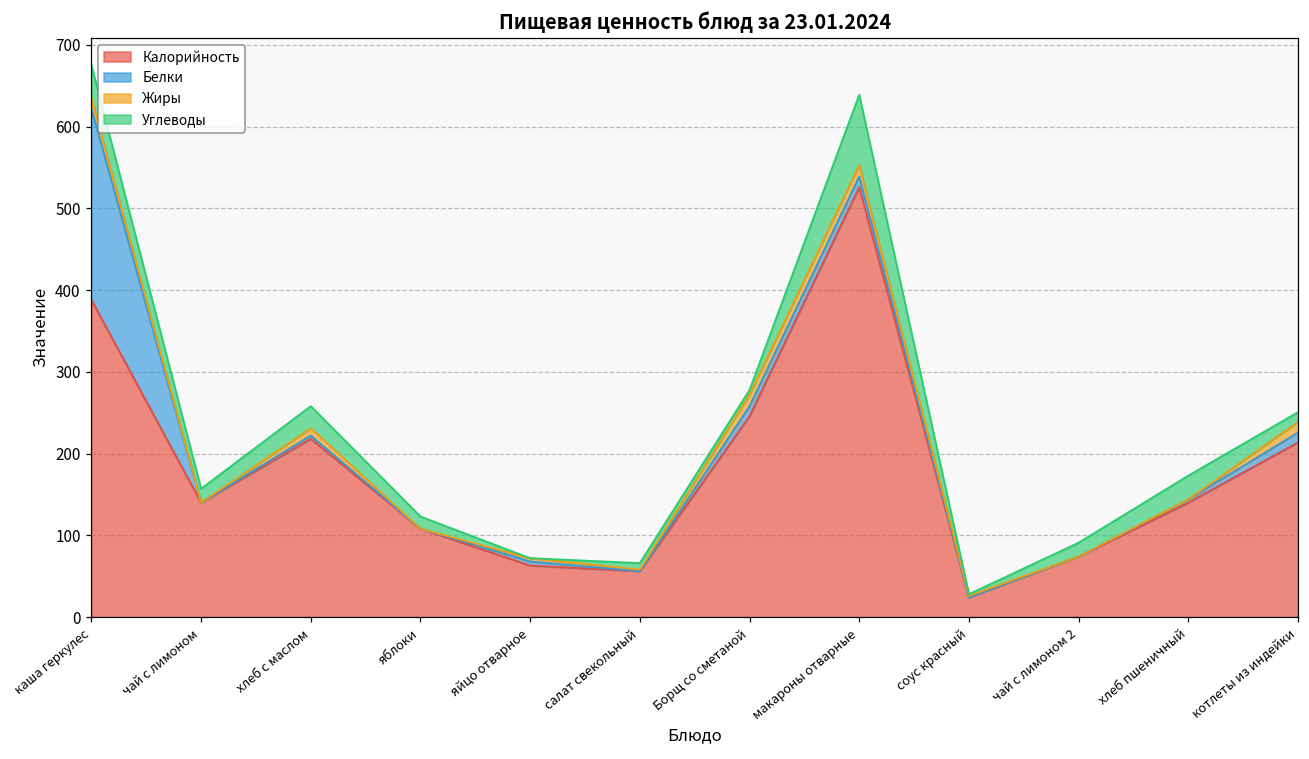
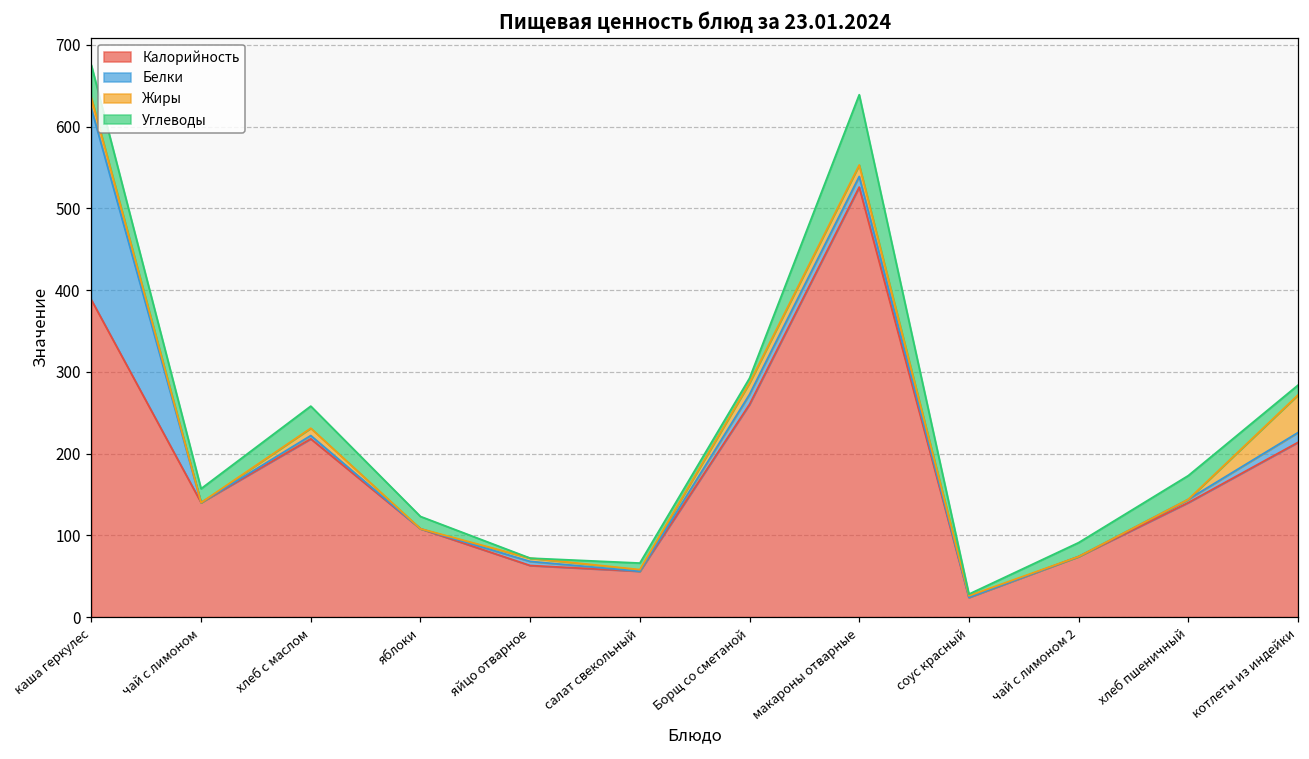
  {
    "Калорийность": {
      "каша геркулес": 390,
      "хлеб с маслом": 220,
      "яйцо отварное": 60,
-     "Борщ со сметаной": 250,
+     "Борщ со сметаной": 260,
      "макароны отварные": 530,
      "хлеб пшеничный": 140,
      "котлеты из индейки": 210
    },
    "Белки": {
      "каша геркулес": 230,
      "хлеб с маслом": 0,
      "яйцо отварное": 10,
      "Борщ со сметаной": 10,
      "макароны отварные": 10,
      "котлеты из индейки": 10
    },
    "Жиры": {
      "каша геркулес": 10,
      "хлеб с маслом": 10,
      "Борщ со сметаной": 10,
      "макароны отварные": 10,
-     "котлеты из индейки": 10
+     "котлеты из индейки": 50
    },
    "Углеводы": {
      "каша геркулес": 40,
      "чай с лимоном": 20,
      "хлеб с маслом": 30,
      "яблоки": 20,
      "салат свекольный": 10,
      "Борщ со сметаной": 10,
      "макароны отварные": 90,
      "чай с лимоном 2": 20,
      "хлеб пшеничный": 30,
      "котлеты из индейки": 10
    }
  }
